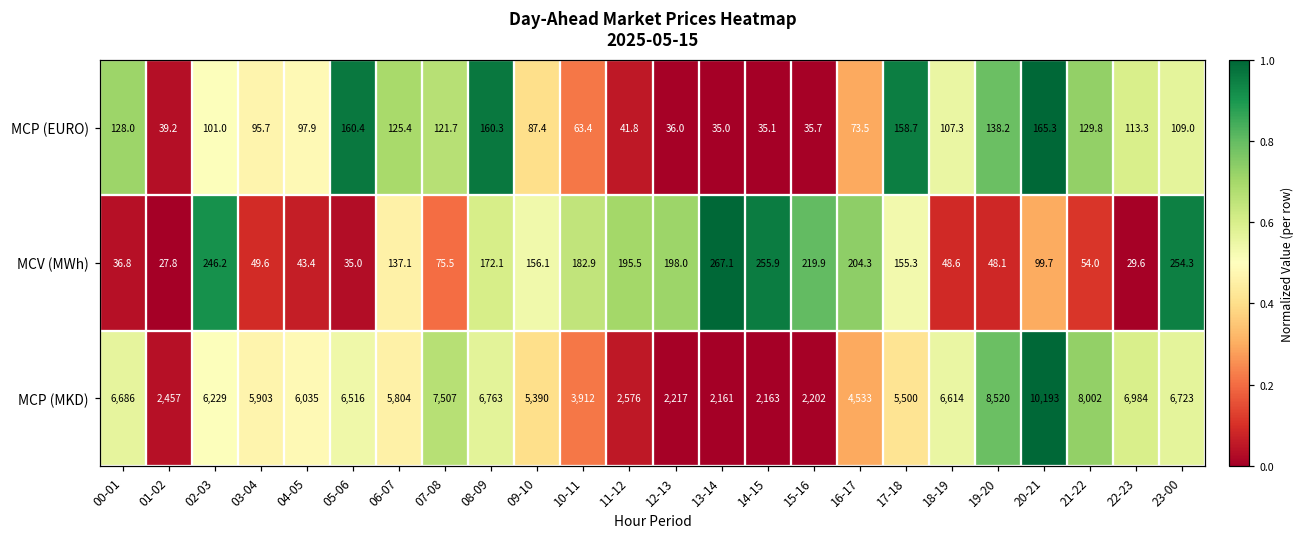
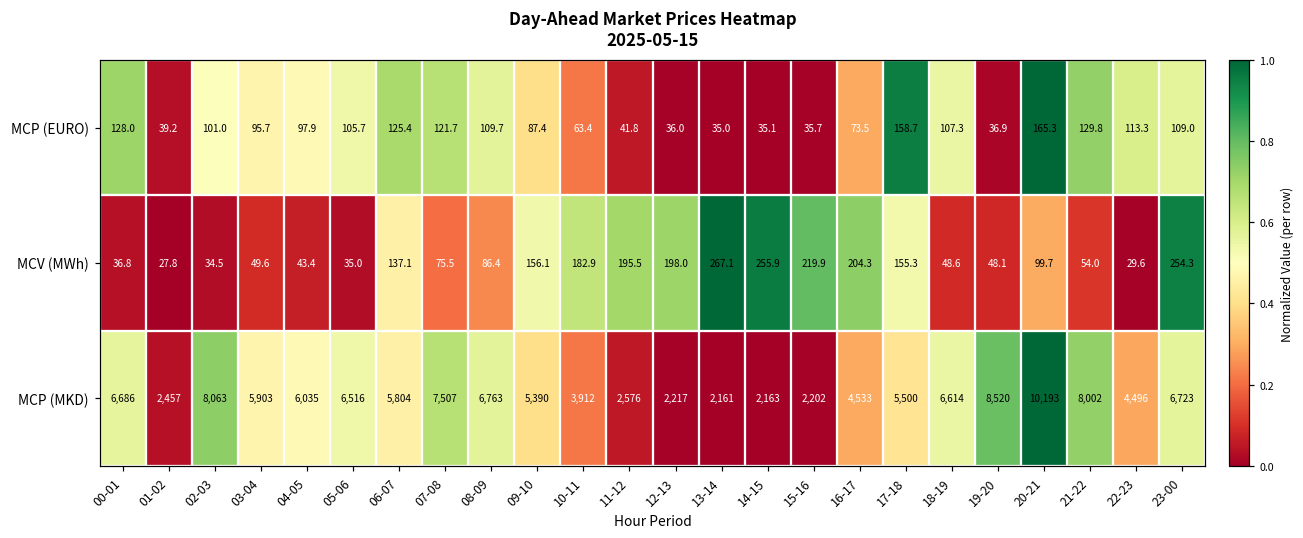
  {
    "MCP (EURO)": {
      "00-01": "128.0",
      "01-02": "39.2",
      "02-03": "101.0",
      "03-04": "95.7",
      "04-05": "97.9",
-     "05-06": "160.4",
+     "05-06": "105.7",
      "06-07": "125.4",
      "07-08": "121.7",
-     "08-09": "160.3",
+     "08-09": "109.7",
      "09-10": "87.4",
      "10-11": "63.4",
      "11-12": "41.8",
      "12-13": "36.0",
      "13-14": "35.0",
      "14-15": "35.1",
      "15-16": "35.7",
      "16-17": "73.5",
      "17-18": "158.7",
      "18-19": "107.3",
-     "19-20": "138.2",
+     "19-20": "36.9",
      "20-21": "165.3",
      "21-22": "129.8",
      "22-23": "113.3",
      "23-00": "109.0"
    },
    "MCV (MWh)": {
      "00-01": "36.8",
      "01-02": "27.8",
-     "02-03": "246.2",
+     "02-03": "34.5",
      "03-04": "49.6",
      "04-05": "43.4",
      "05-06": "35.0",
      "06-07": "137.1",
      "07-08": "75.5",
-     "08-09": "172.1",
+     "08-09": "86.4",
      "09-10": "156.1",
      "10-11": "182.9",
      "11-12": "195.5",
      "12-13": "198.0",
      "13-14": "267.1",
      "14-15": "255.9",
      "15-16": "219.9",
      "16-17": "204.3",
      "17-18": "155.3",
      "18-19": "48.6",
      "19-20": "48.1",
      "20-21": "99.7",
      "21-22": "54.0",
      "22-23": "29.6",
      "23-00": "254.3"
    },
    "MCP (MKD)": {
      "00-01": "6,686",
      "01-02": "2,457",
-     "02-03": "6,229",
+     "02-03": "8,063",
      "03-04": "5,903",
      "04-05": "6,035",
      "05-06": "6,516",
      "06-07": "5,804",
      "07-08": "7,507",
      "08-09": "6,763",
      "09-10": "5,390",
      "10-11": "3,912",
      "11-12": "2,576",
      "12-13": "2,217",
      "13-14": "2,161",
      "14-15": "2,163",
      "15-16": "2,202",
      "16-17": "4,533",
      "17-18": "5,500",
      "18-19": "6,614",
      "19-20": "8,520",
      "20-21": "10,193",
      "21-22": "8,002",
-     "22-23": "6,984",
+     "22-23": "4,496",
      "23-00": "6,723"
    }
  }
